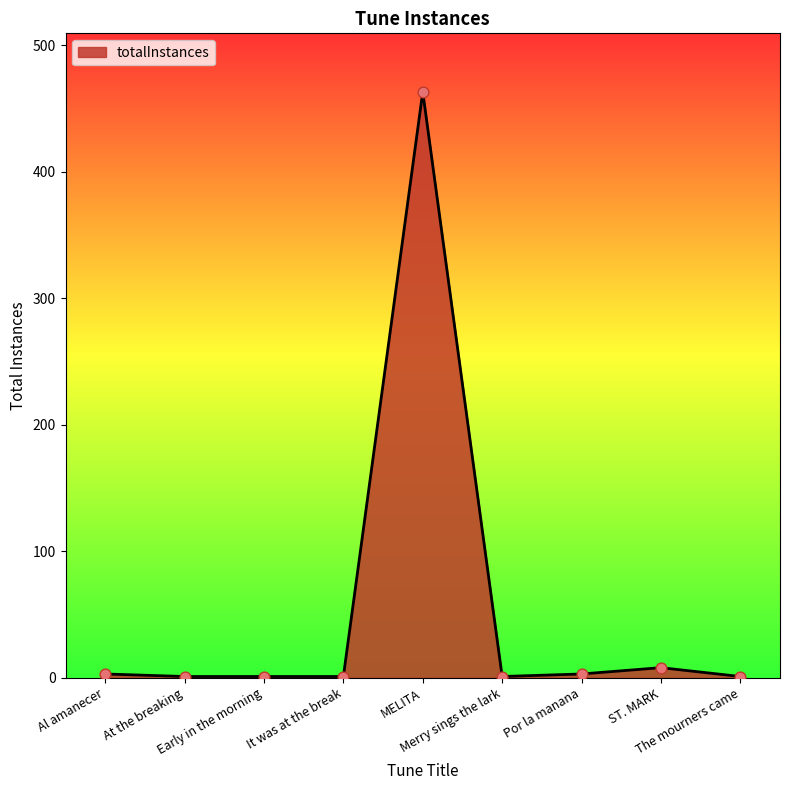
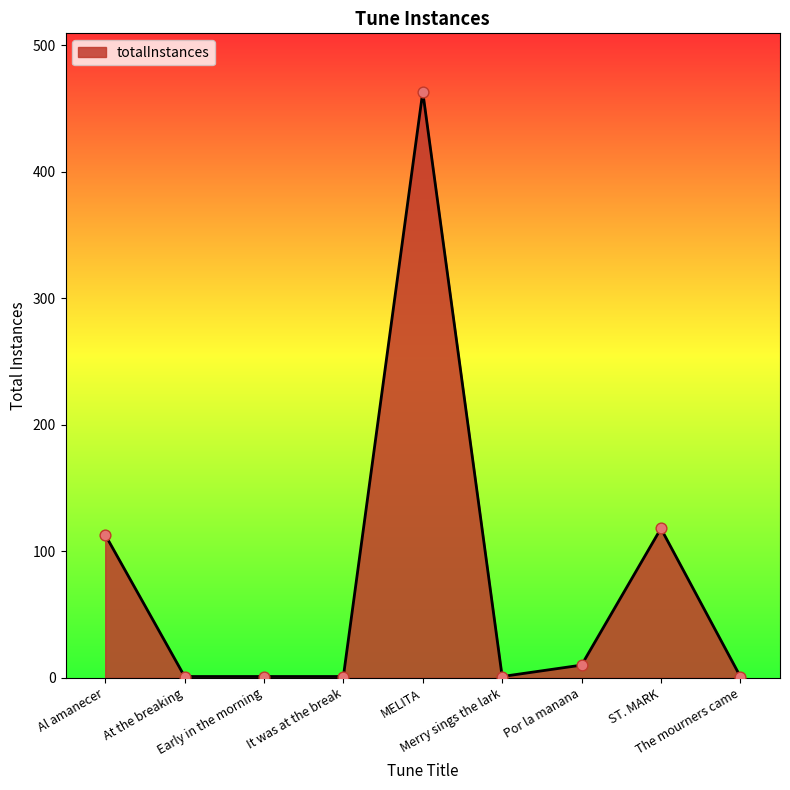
  {
-   "Al amanecer": 3,
+   "Al amanecer": 113,
    "At the breaking": 1,
    "Early in the morning": 1,
    "It was at the break": 1,
    "MELITA": 463,
    "Merry sings the lark": 1,
-   "Por la manana": 3,
-   "ST. MARK": 8,
+   "Por la manana": 10,
+   "ST. MARK": 118,
    "The mourners came": 1
  }
